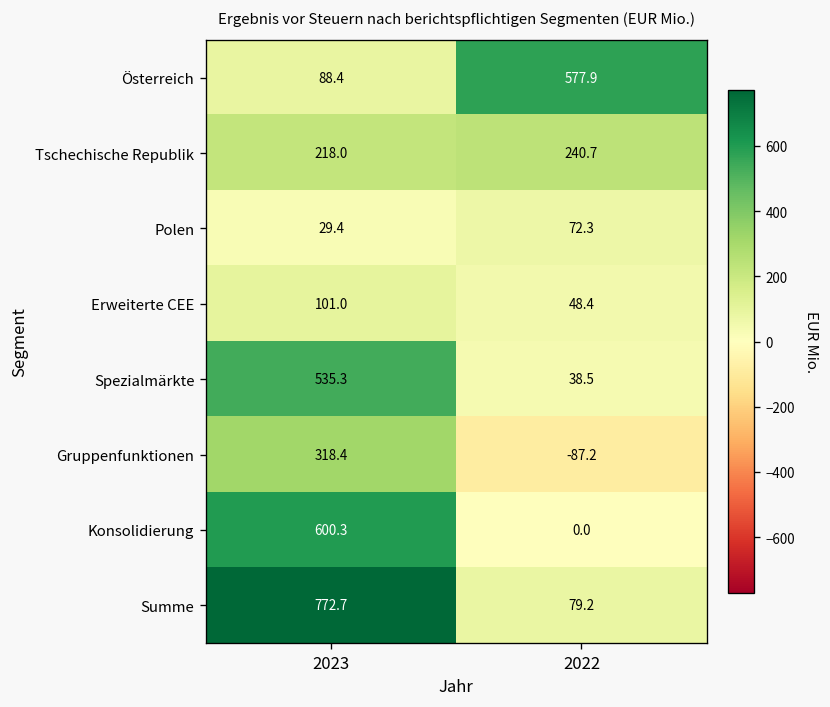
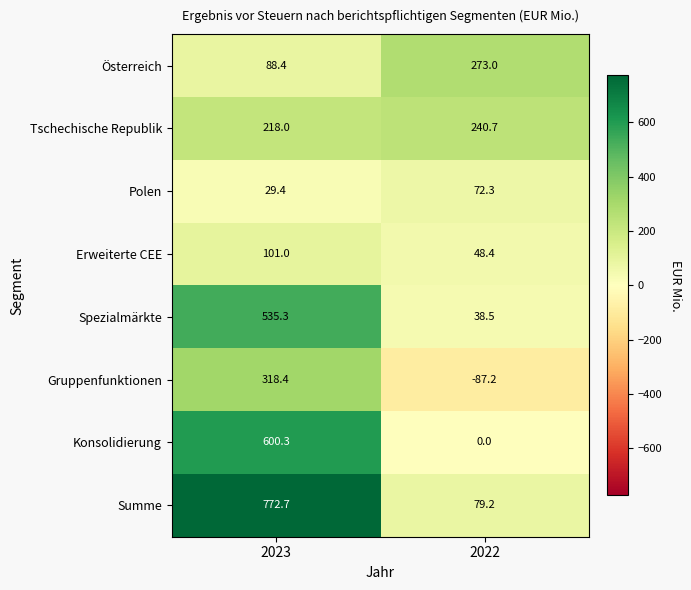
  {
    "Österreich": {
      "2023": 88.4,
-     "2022": 577.9
+     "2022": 273.0
    },
    "Tschechische Republik": {
      "2023": 218.0,
      "2022": 240.7
    },
    "Polen": {
      "2023": 29.4,
      "2022": 72.3
    },
    "Erweiterte CEE": {
      "2023": 101.0,
      "2022": 48.4
    },
    "Spezialmärkte": {
      "2023": 535.3,
      "2022": 38.5
    },
    "Gruppenfunktionen": {
      "2023": 318.4,
      "2022": -87.2
    },
    "Konsolidierung": {
      "2023": 600.3,
      "2022": 0.0
    },
    "Summe": {
      "2023": 772.7,
      "2022": 79.2
    }
  }
